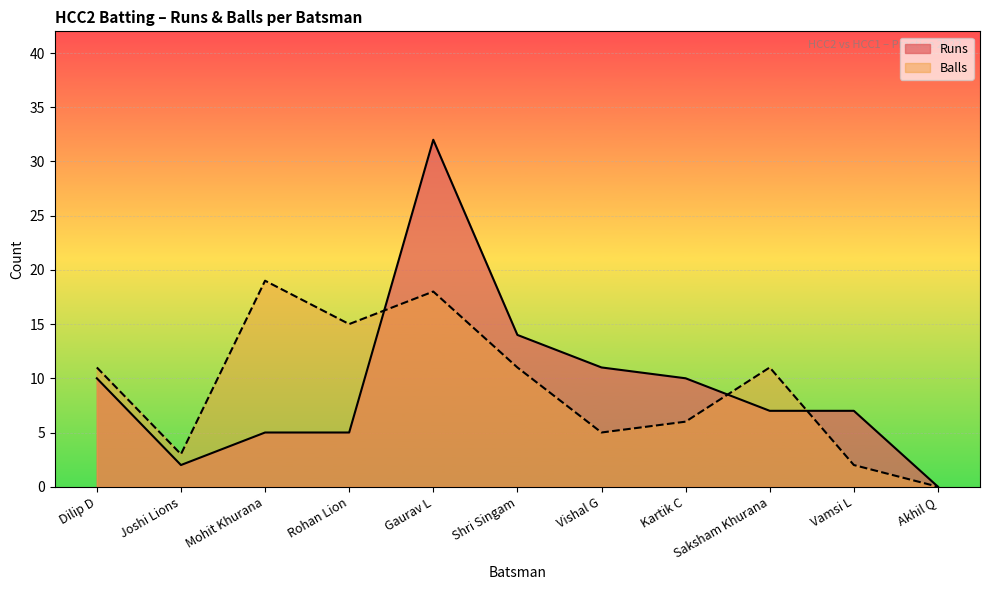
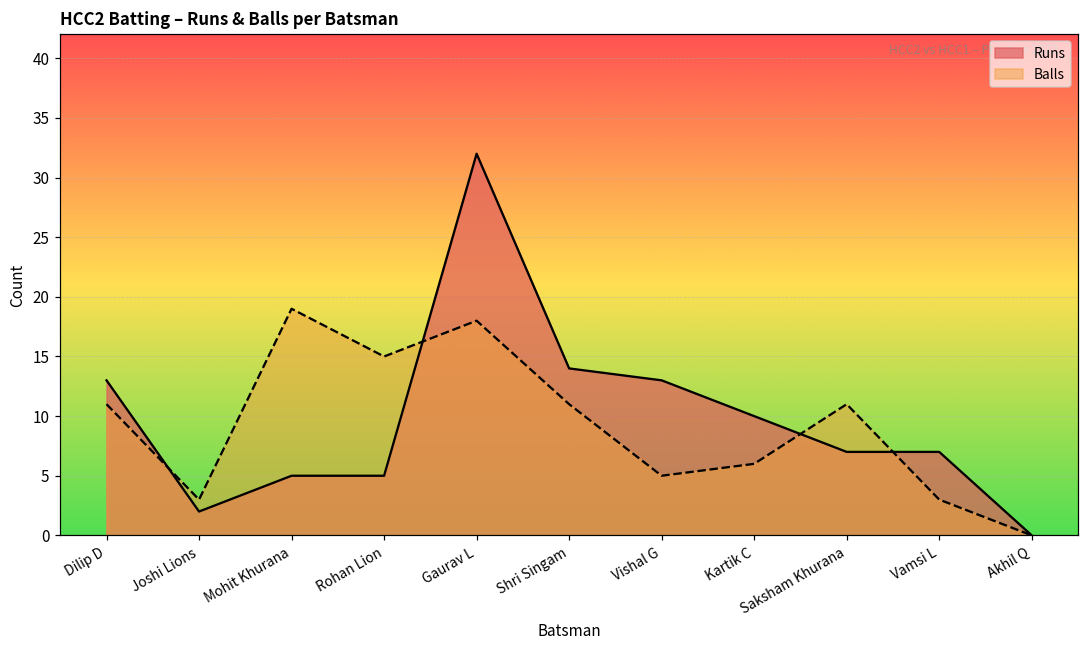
  {
    "Runs": {
-     "Dilip D": 10,
+     "Dilip D": 13,
      "Joshi Lions": 2,
      "Mohit Khurana": 5,
      "Rohan Lion": 5,
      "Gaurav L": 32,
      "Shri Singam": 14,
-     "Vishal G": 11,
+     "Vishal G": 13,
      "Kartik C": 10,
      "Saksham Khurana": 7,
      "Vamsi L": 7
    },
    "Balls": {
      "Dilip D": 11,
      "Joshi Lions": 3,
      "Mohit Khurana": 19,
      "Rohan Lion": 15,
      "Gaurav L": 18,
      "Shri Singam": 11,
      "Vishal G": 5,
      "Kartik C": 6,
      "Saksham Khurana": 11,
-     "Vamsi L": 2
+     "Vamsi L": 3
    }
  }
